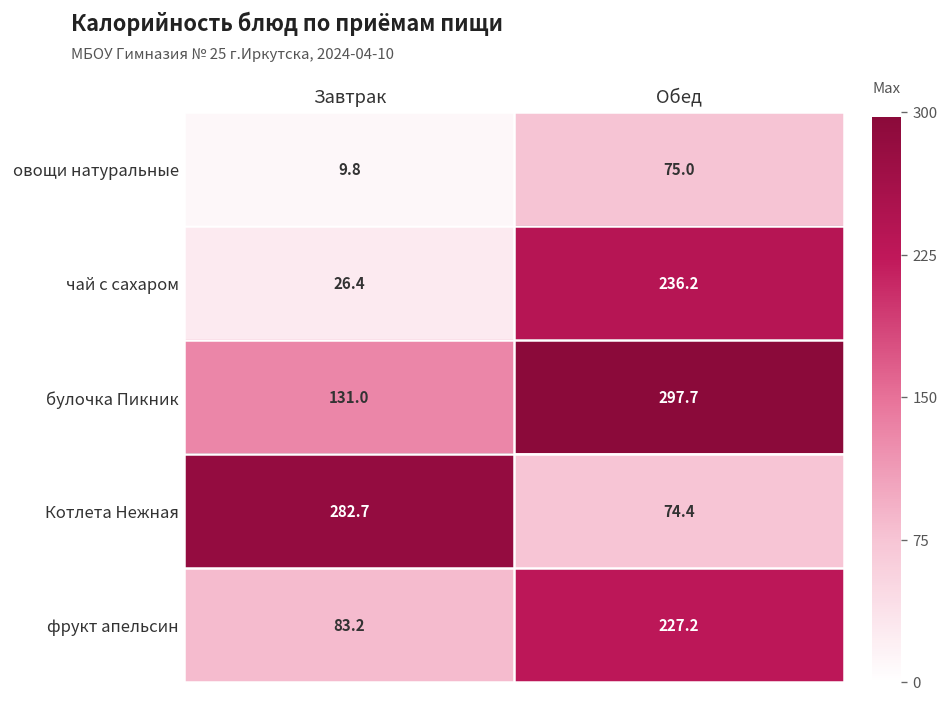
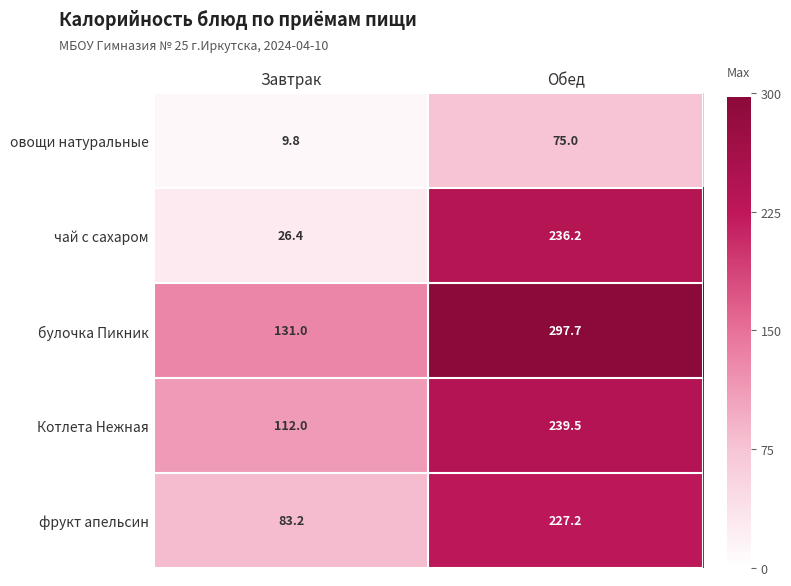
  {
    "овощи натуральные": {
      "Завтрак": 9.8,
      "Обед": 75.0
    },
    "чай с сахаром": {
      "Завтрак": 26.4,
      "Обед": 236.2
    },
    "булочка Пикник": {
      "Завтрак": 131.0,
      "Обед": 297.7
    },
    "Котлета Нежная": {
-     "Завтрак": 282.7,
-     "Обед": 74.4
+     "Завтрак": 112.0,
+     "Обед": 239.5
    },
    "фрукт апельсин": {
      "Завтрак": 83.2,
      "Обед": 227.2
    }
  }
